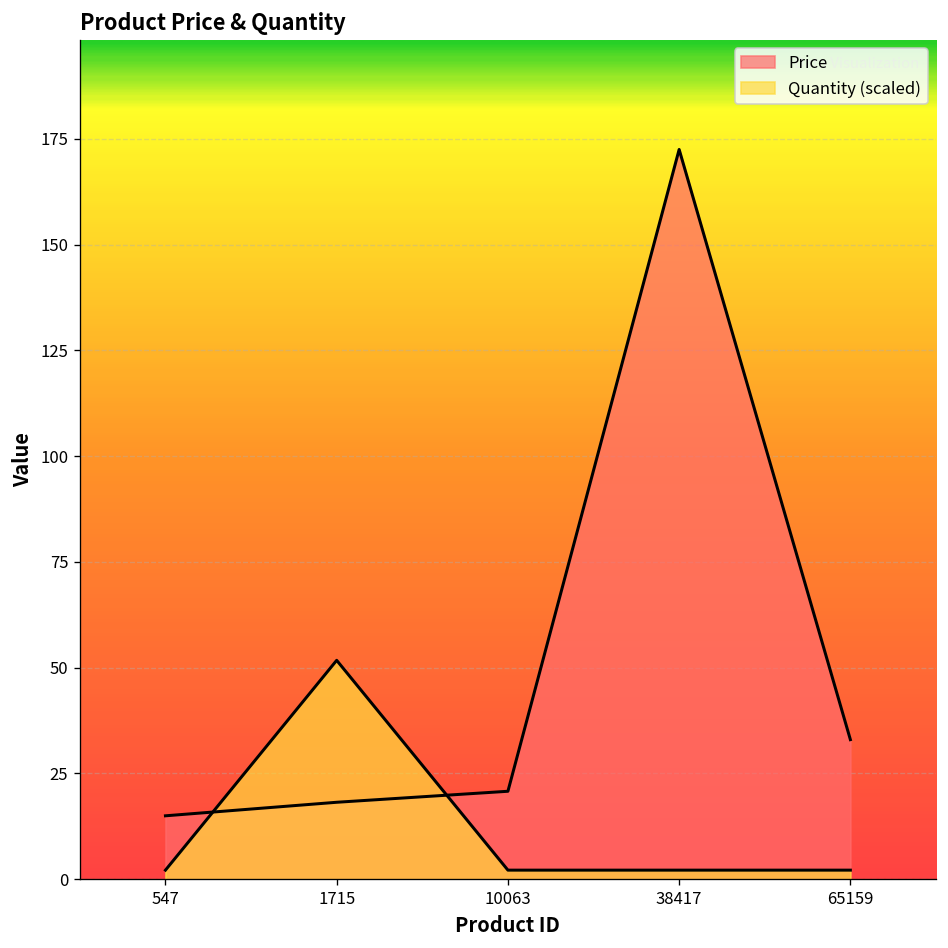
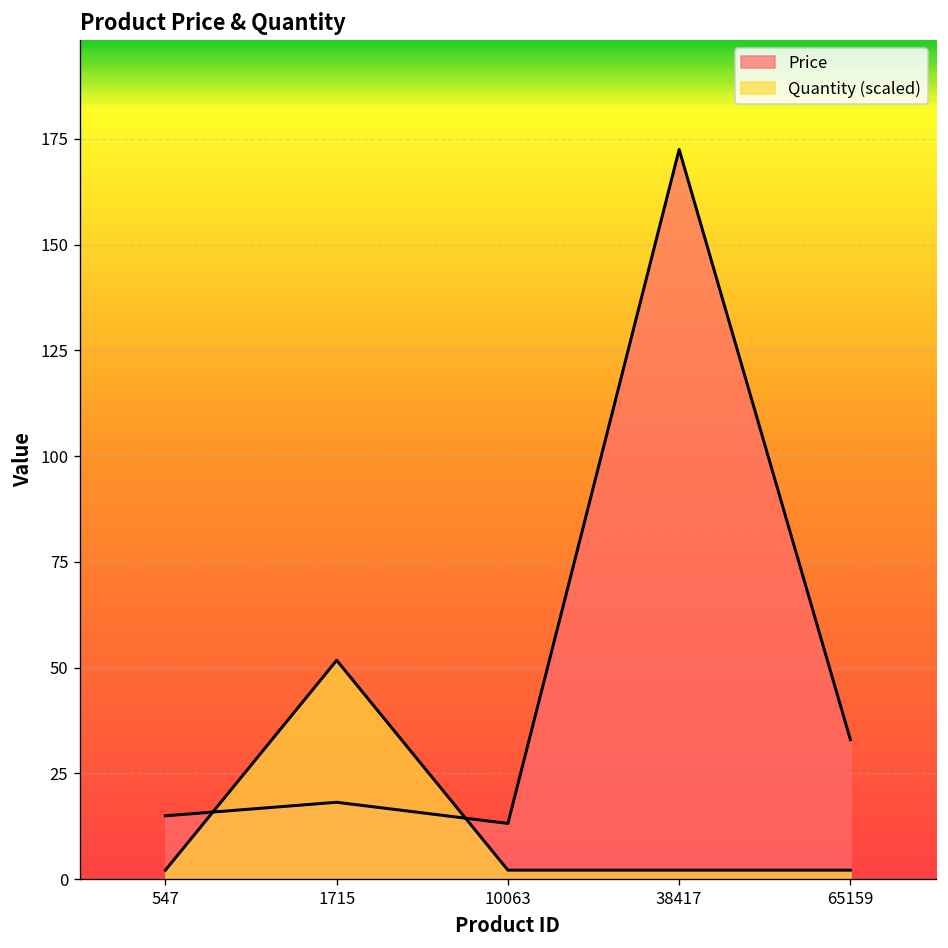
  {
    "Price": {
      "547": 15,
      "1715": 18,
-     "10063": 21,
+     "10063": 13,
      "38417": 173,
      "65159": 33
    },
    "Quantity (scaled)": {
      "547": 2,
      "1715": 52,
      "10063": 2,
      "38417": 2,
      "65159": 2
    }
  }
